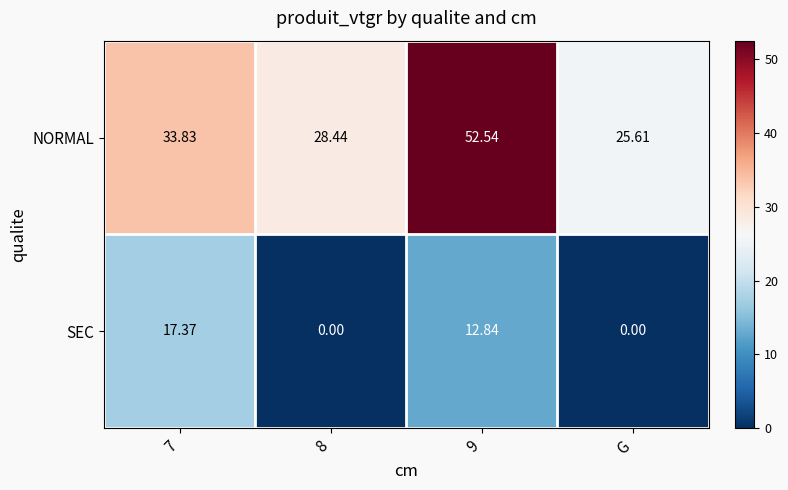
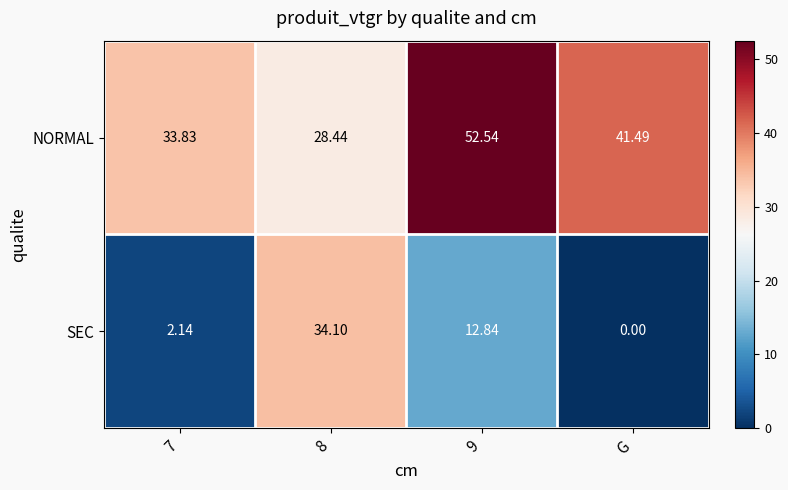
  {
    "NORMAL": {
      "7": 33.83,
      "8": 28.44,
      "9": 52.54,
-     "G": 25.61
+     "G": 41.49
    },
    "SEC": {
-     "7": 17.37,
-     "8": 0.00,
+     "7": 2.14,
+     "8": 34.10,
      "9": 12.84,
      "G": 0.00
    }
  }
